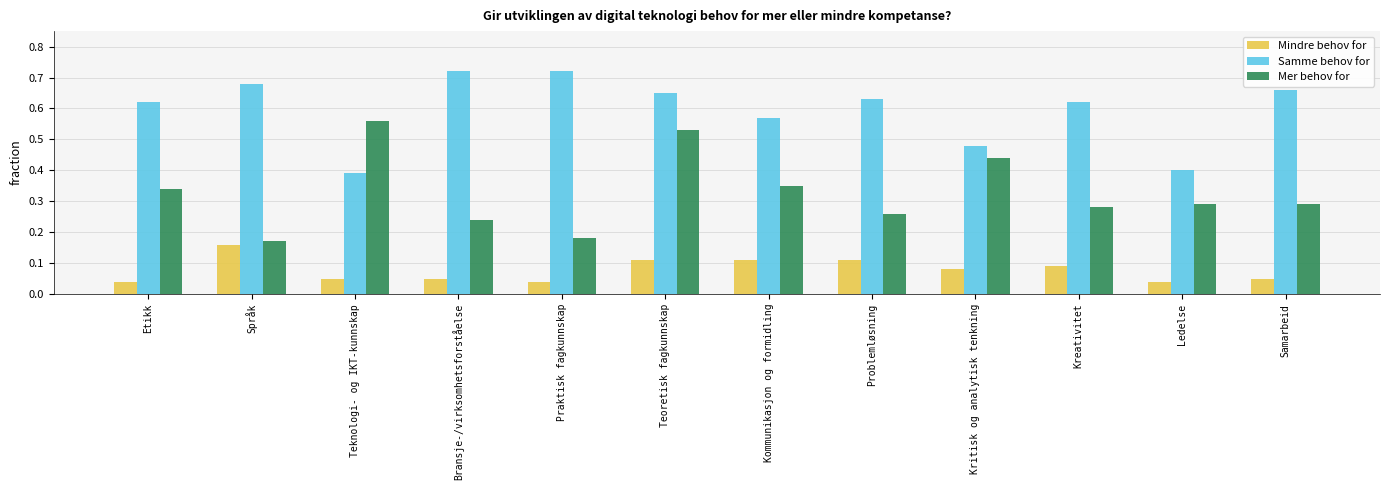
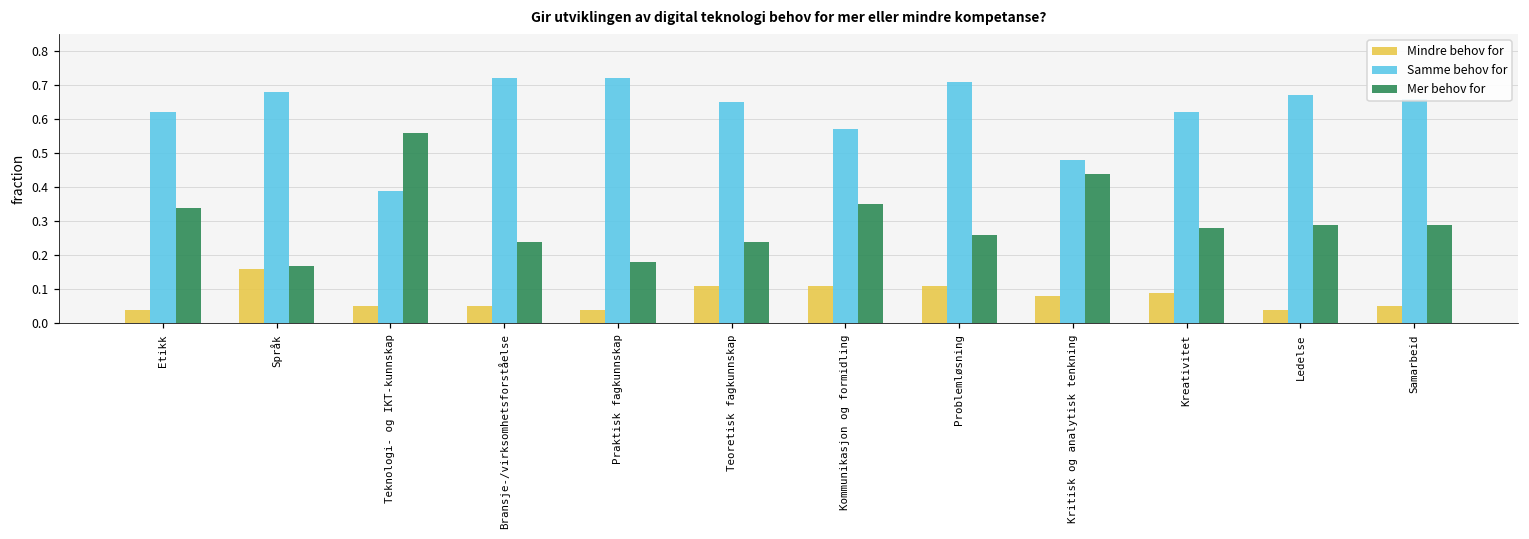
  {
    "Mindre behov for": {
      "Etikk": 0.04,
      "Språk": 0.16,
      "Teknologi- og IKT-kunnskap": 0.05,
      "Bransje-/virksomhetsforståelse": 0.05,
      "Praktisk fagkunnskap": 0.04,
      "Teoretisk fagkunnskap": 0.11,
      "Kommunikasjon og formidling": 0.11,
      "Problemløsning": 0.11,
      "Kritisk og analytisk tenkning": 0.08,
      "Kreativitet": 0.09,
      "Ledelse": 0.04,
      "Samarbeid": 0.05
    },
    "Samme behov for": {
      "Etikk": 0.62,
      "Språk": 0.68,
      "Teknologi- og IKT-kunnskap": 0.39,
      "Bransje-/virksomhetsforståelse": 0.72,
      "Praktisk fagkunnskap": 0.72,
      "Teoretisk fagkunnskap": 0.65,
      "Kommunikasjon og formidling": 0.57,
-     "Problemløsning": 0.63,
+     "Problemløsning": 0.71,
      "Kritisk og analytisk tenkning": 0.48,
      "Kreativitet": 0.62,
-     "Ledelse": 0.40,
+     "Ledelse": 0.67,
      "Samarbeid": 0.66
    },
    "Mer behov for": {
      "Etikk": 0.34,
      "Språk": 0.17,
      "Teknologi- og IKT-kunnskap": 0.56,
      "Bransje-/virksomhetsforståelse": 0.24,
      "Praktisk fagkunnskap": 0.18,
-     "Teoretisk fagkunnskap": 0.53,
+     "Teoretisk fagkunnskap": 0.24,
      "Kommunikasjon og formidling": 0.35,
      "Problemløsning": 0.26,
      "Kritisk og analytisk tenkning": 0.44,
      "Kreativitet": 0.28,
      "Ledelse": 0.29,
      "Samarbeid": 0.29
    }
  }
